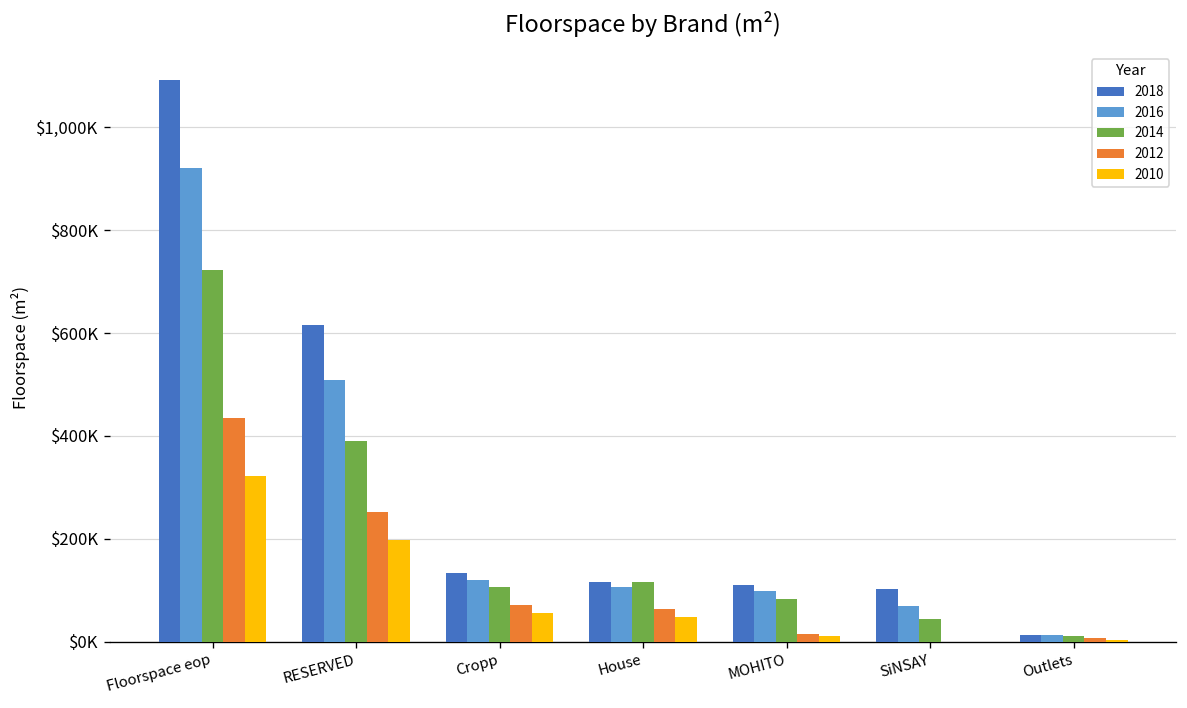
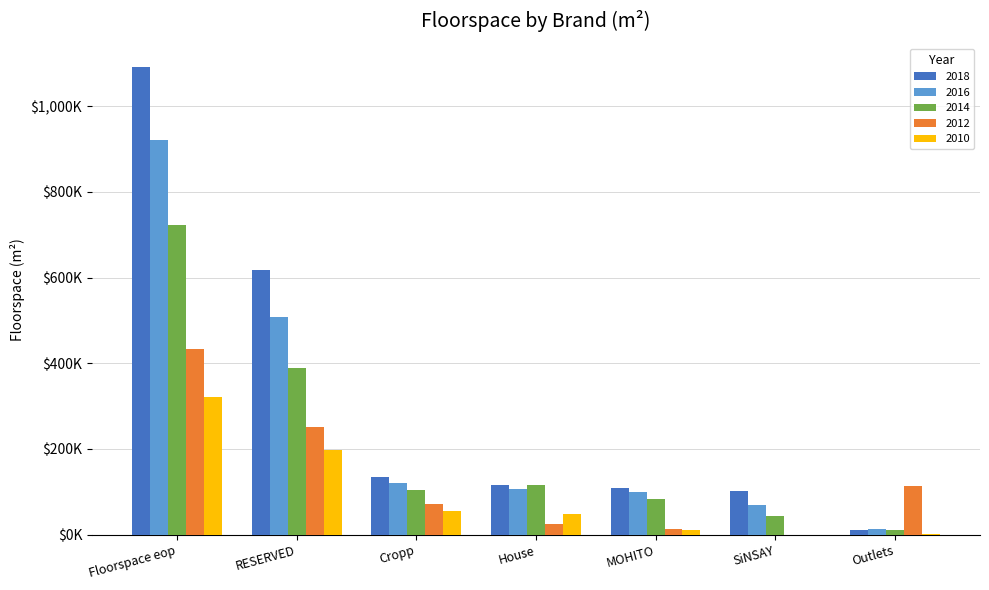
  {
    "2014": {
      "Floorspace eop": "$720,000",
      "RESERVED": "$390,000",
      "Cropp": "$110,000",
      "House": "$120,000",
      "MOHITO": "$80,000",
      "SiNSAY": "$40,000",
      "Outlets": "$10,000"
    },
    "2012": {
      "Floorspace eop": "$430,000",
      "RESERVED": "$250,000",
      "Cropp": "$70,000",
-     "House": "$60,000",
+     "House": "$20,000",
      "MOHITO": "$10,000",
      "SiNSAY": "$0",
-     "Outlets": "$10,000"
+     "Outlets": "$110,000"
    },
    "2010": {
      "Floorspace eop": "$320,000",
      "RESERVED": "$200,000",
      "Cropp": "$60,000",
      "House": "$50,000",
      "MOHITO": "$10,000",
      "SiNSAY": "$0"
    }
  }
